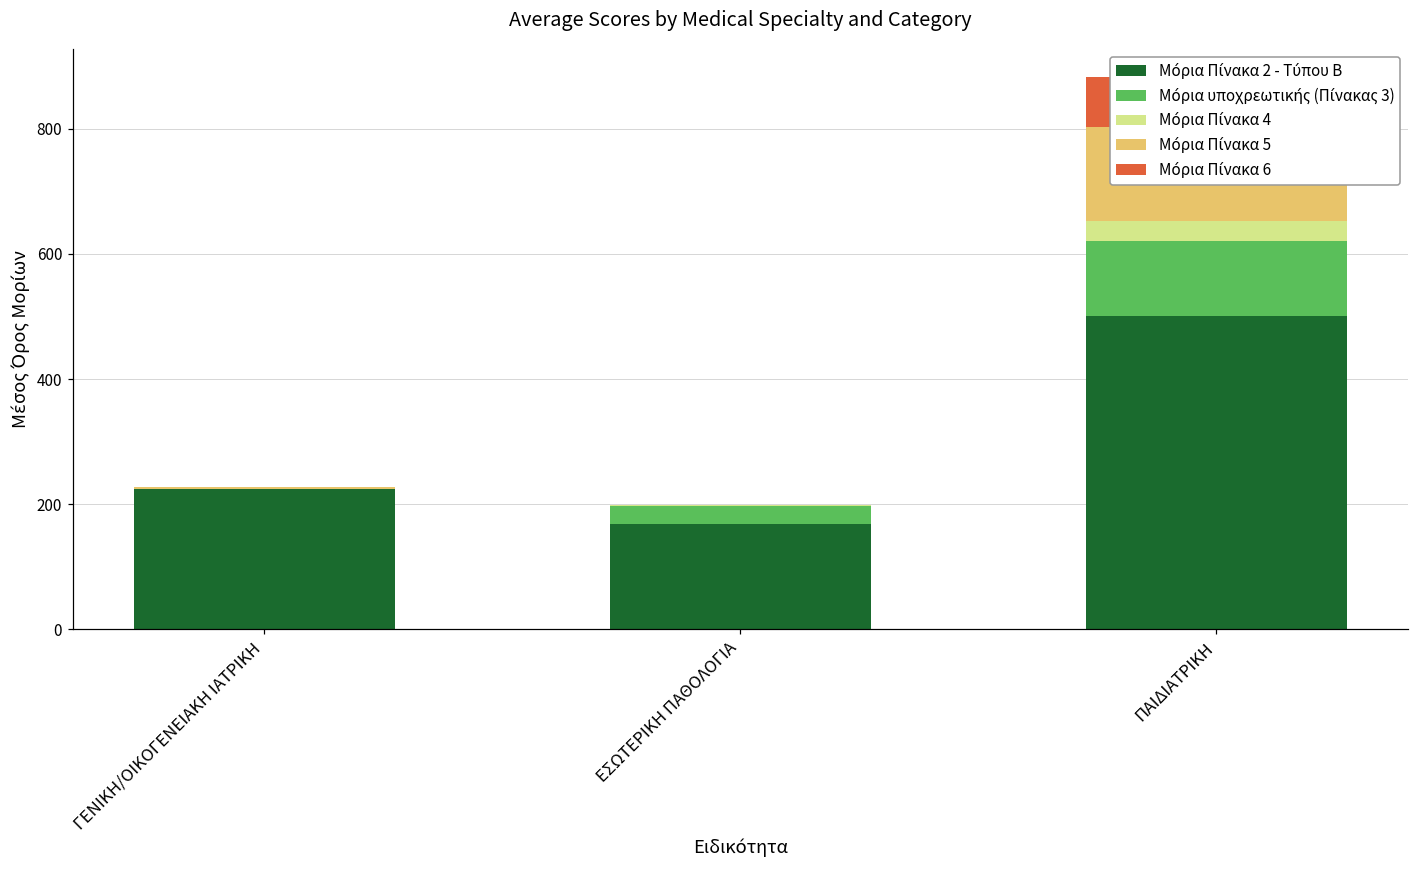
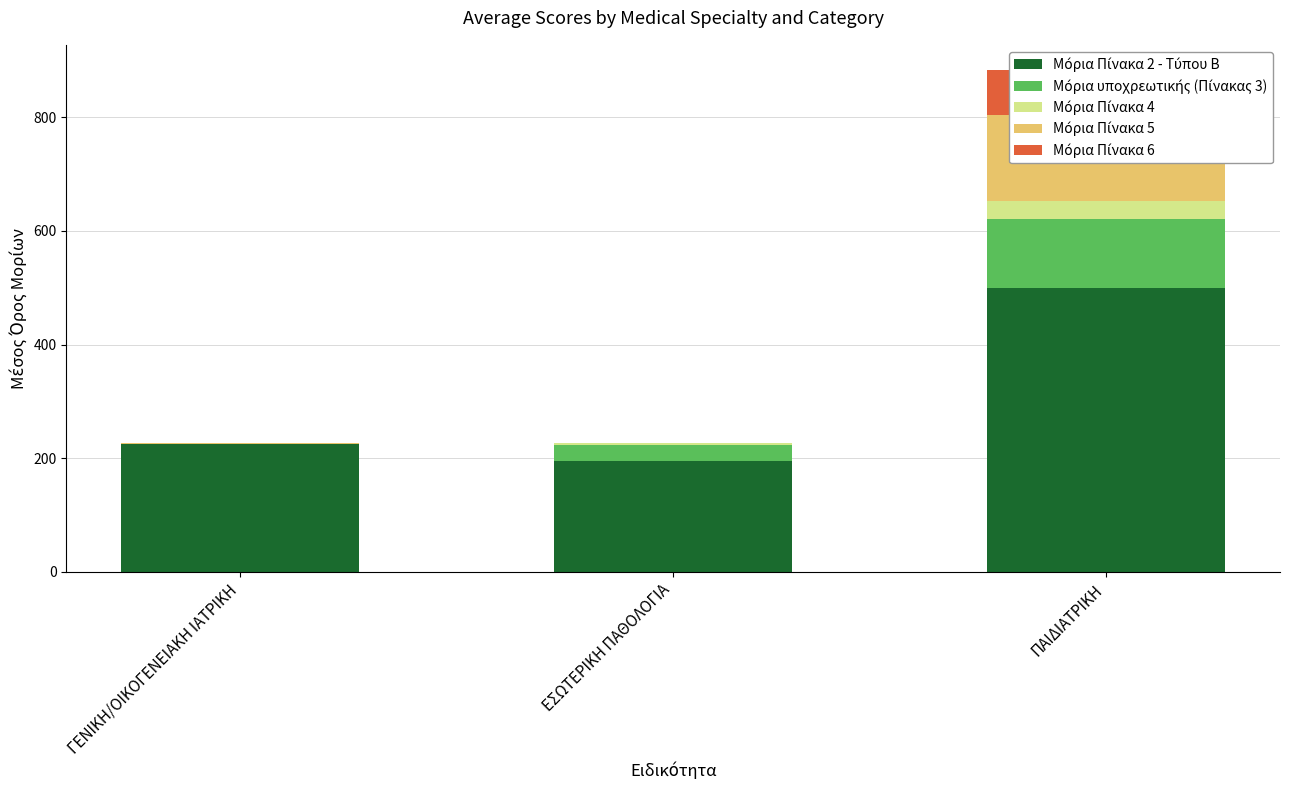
  {
    "Μόρια Πίνακα 2 - Τύπου Β": {
      "ΓΕΝΙΚΗ/ΟΙΚΟΓΕΝΕΙΑΚΗ ΙΑΤΡΙΚΗ": 220,
-     "ΕΣΩΤΕΡΙΚΗ ΠΑΘΟΛΟΓΙΑ": 170,
+     "ΕΣΩΤΕΡΙΚΗ ΠΑΘΟΛΟΓΙΑ": 200,
      "ΠΑΙΔΙΑΤΡΙΚΗ": 500
    },
    "Μόρια υποχρεωτικής (Πίνακας 3)": {
      "ΓΕΝΙΚΗ/ΟΙΚΟΓΕΝΕΙΑΚΗ ΙΑΤΡΙΚΗ": 0,
      "ΕΣΩΤΕΡΙΚΗ ΠΑΘΟΛΟΓΙΑ": 30,
      "ΠΑΙΔΙΑΤΡΙΚΗ": 120
    },
    "Μόρια Πίνακα 6": {
      "ΓΕΝΙΚΗ/ΟΙΚΟΓΕΝΕΙΑΚΗ ΙΑΤΡΙΚΗ": 0,
      "ΕΣΩΤΕΡΙΚΗ ΠΑΘΟΛΟΓΙΑ": 0
    }
  }
